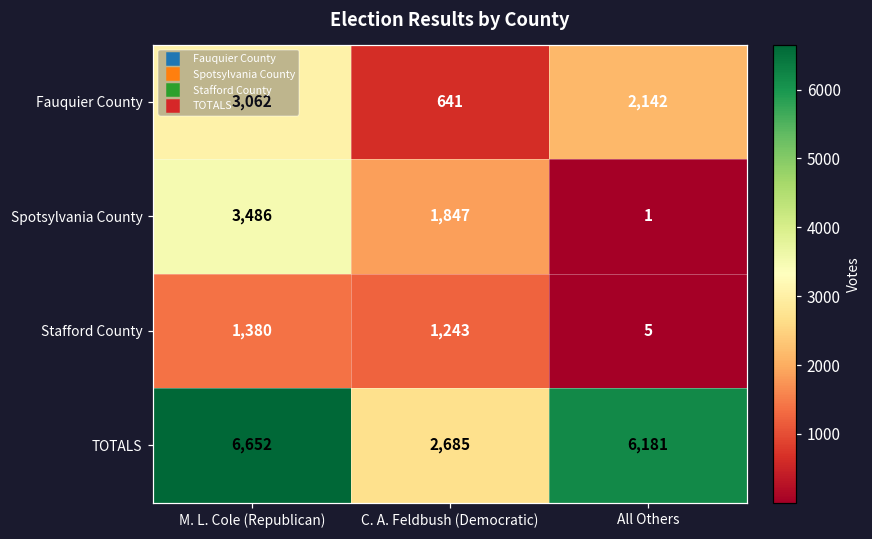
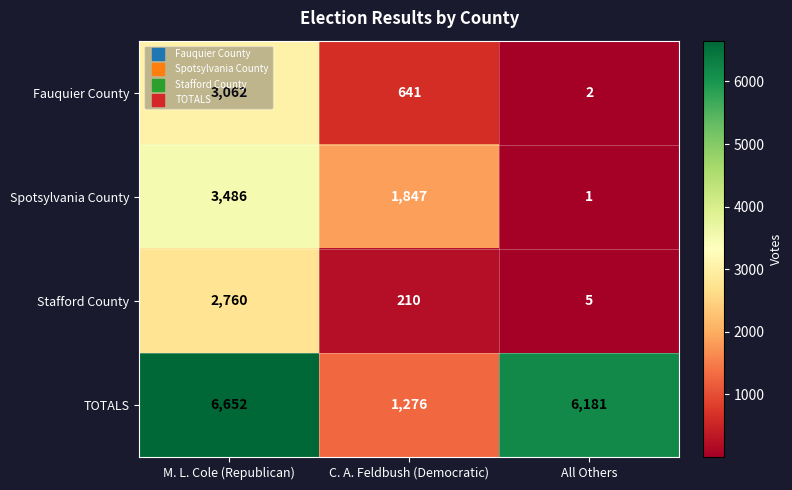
  {
    "Fauquier County": {
      "C. A. Feldbush (Democratic)": "641",
-     "All Others": "2,142"
+     "All Others": "2"
    },
    "Spotsylvania County": {
      "M. L. Cole (Republican)": "3,486",
      "C. A. Feldbush (Democratic)": "1,847",
      "All Others": "1"
    },
    "Stafford County": {
-     "M. L. Cole (Republican)": "1,380",
-     "C. A. Feldbush (Democratic)": "1,243",
+     "M. L. Cole (Republican)": "2,760",
+     "C. A. Feldbush (Democratic)": "210",
      "All Others": "5"
    },
    "TOTALS": {
      "M. L. Cole (Republican)": "6,652",
-     "C. A. Feldbush (Democratic)": "2,685",
+     "C. A. Feldbush (Democratic)": "1,276",
      "All Others": "6,181"
    }
  }
